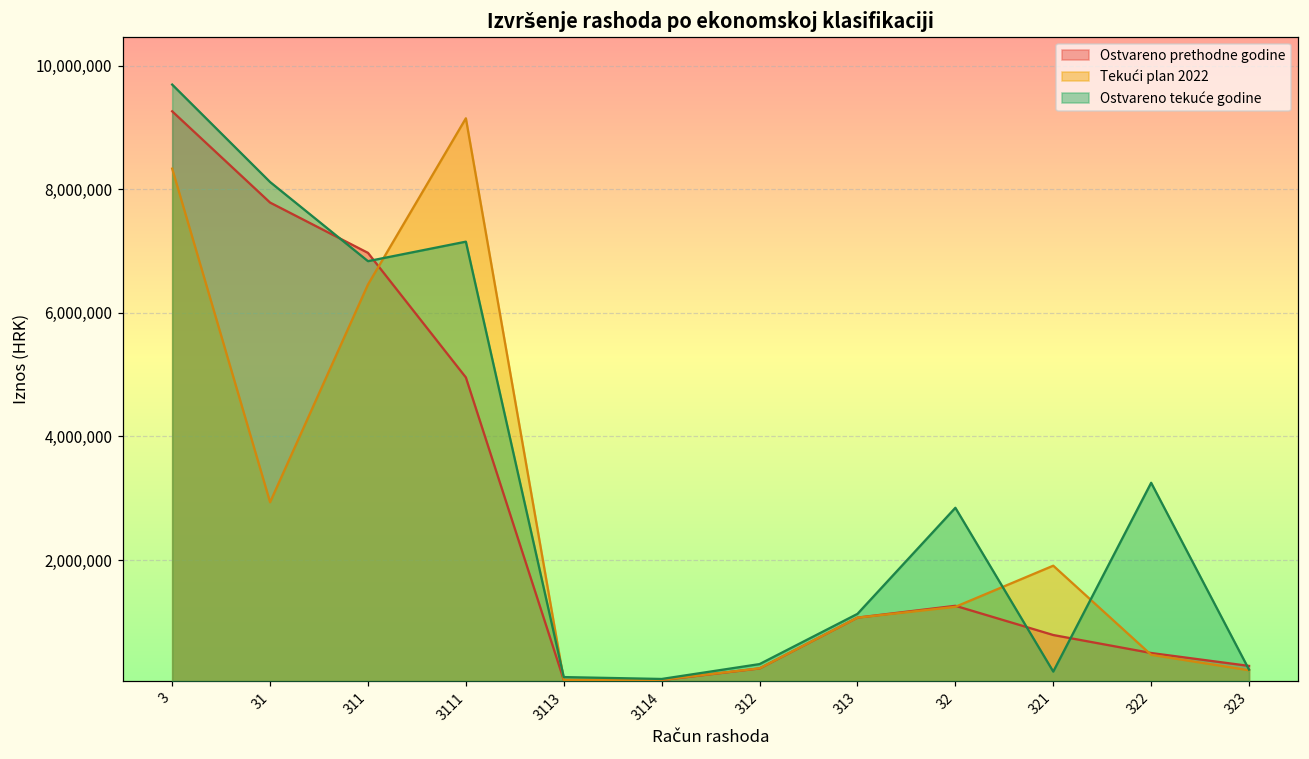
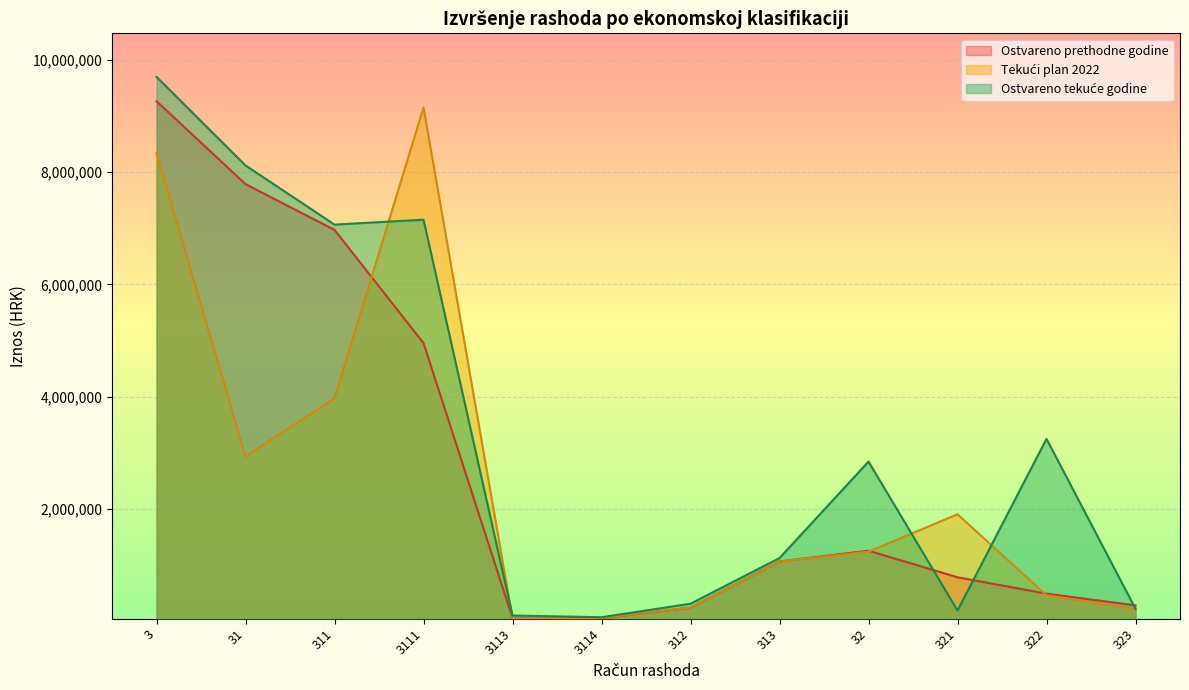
  {
    "Ostvareno prethodne godine": {
      "3": "9,300,000",
      "31": "7,800,000",
      "311": "7,000,000",
      "3111": "5,000,000",
      "321": "800,000",
      "323": "300,000"
    },
    "Tekući plan 2022": {
      "3": "8,300,000",
      "31": "2,900,000",
-     "311": "6,500,000",
+     "311": "4,000,000",
      "3111": "9,100,000",
      "321": "1,900,000"
    },
    "Ostvareno tekuće godine": {
      "3": "9,700,000",
      "31": "8,100,000",
-     "311": "6,800,000",
+     "311": "7,100,000",
      "3111": "7,200,000",
      "3113": "100,000",
      "312": "300,000",
      "313": "1,100,000",
      "32": "2,800,000",
      "321": "200,000",
      "322": "3,200,000"
    }
  }
